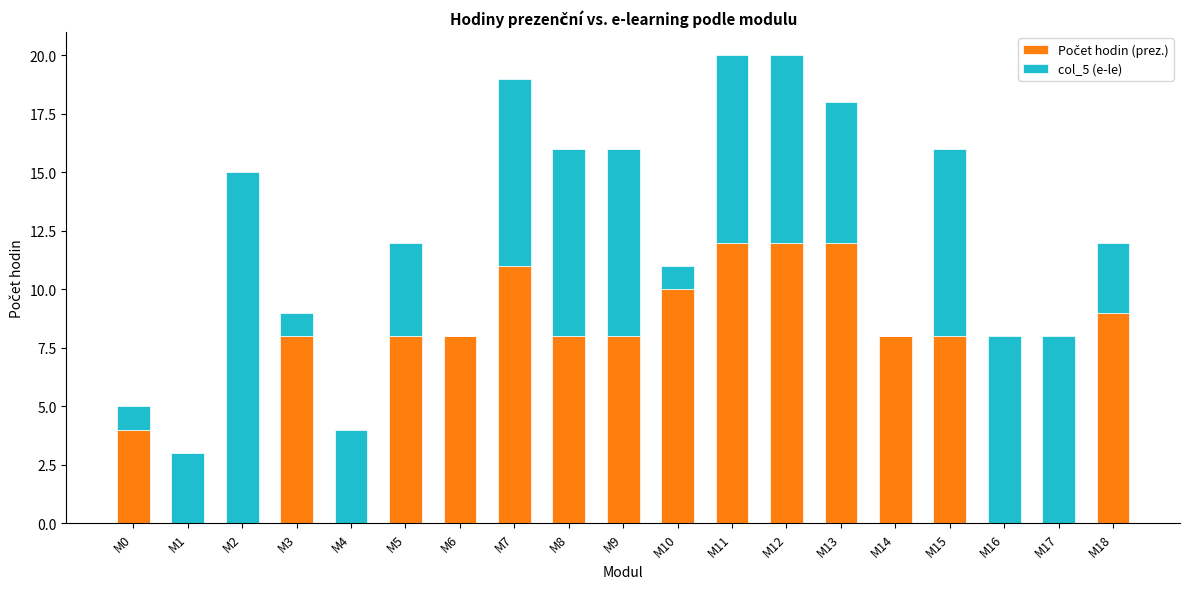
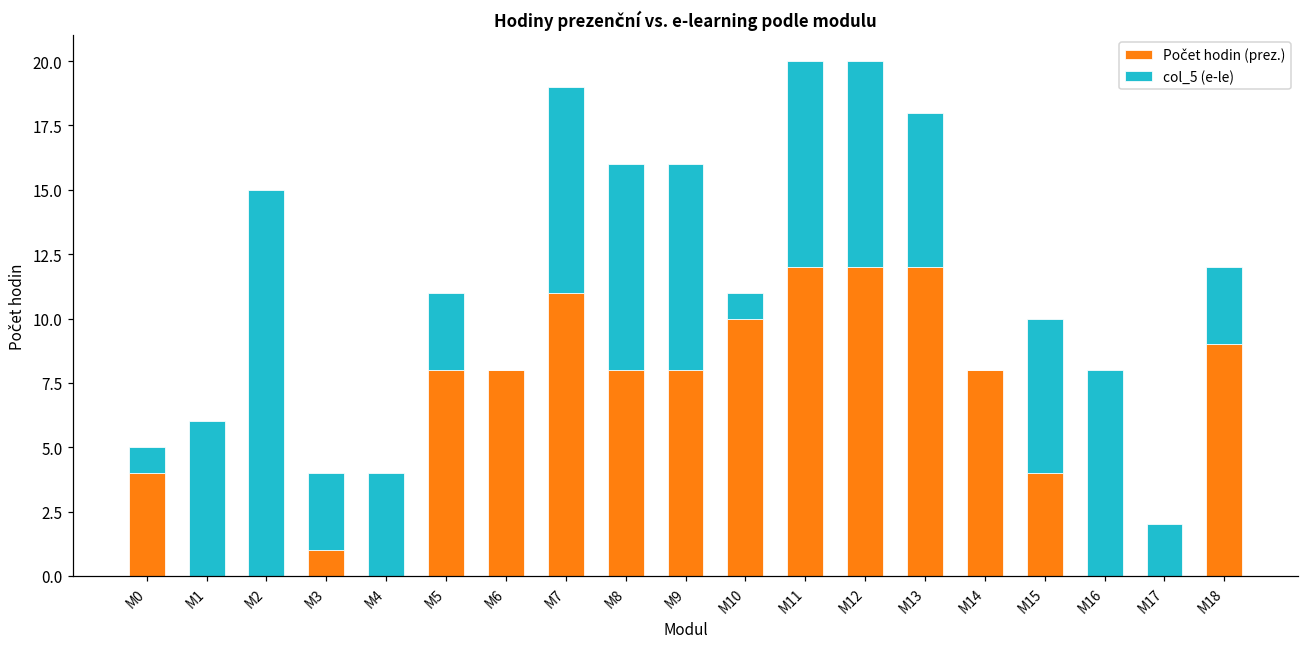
  {
    "Počet hodin (prez.)": {
      "M0": 4,
      "M1": 0,
      "M2": 0,
-     "M3": 8,
+     "M3": 1,
      "M4": 0,
      "M5": 8,
      "M6": 8,
      "M7": 11,
      "M8": 8,
      "M9": 8,
      "M10": 10,
      "M11": 12,
      "M12": 12,
      "M13": 12,
      "M14": 8,
-     "M15": 8,
+     "M15": 4,
      "M16": 0,
      "M17": 0,
      "M18": 9
    },
    "col_5 (e-le)": {
      "M0": 1,
-     "M1": 3,
+     "M1": 6,
      "M2": 15,
-     "M3": 1,
+     "M3": 3,
      "M4": 4,
-     "M5": 4,
+     "M5": 3,
      "M6": 0,
      "M7": 8,
      "M8": 8,
      "M9": 8,
      "M10": 1,
      "M11": 8,
      "M12": 8,
      "M13": 6,
      "M14": 0,
-     "M15": 8,
+     "M15": 6,
      "M16": 8,
-     "M17": 8,
+     "M17": 2,
      "M18": 3
    }
  }
